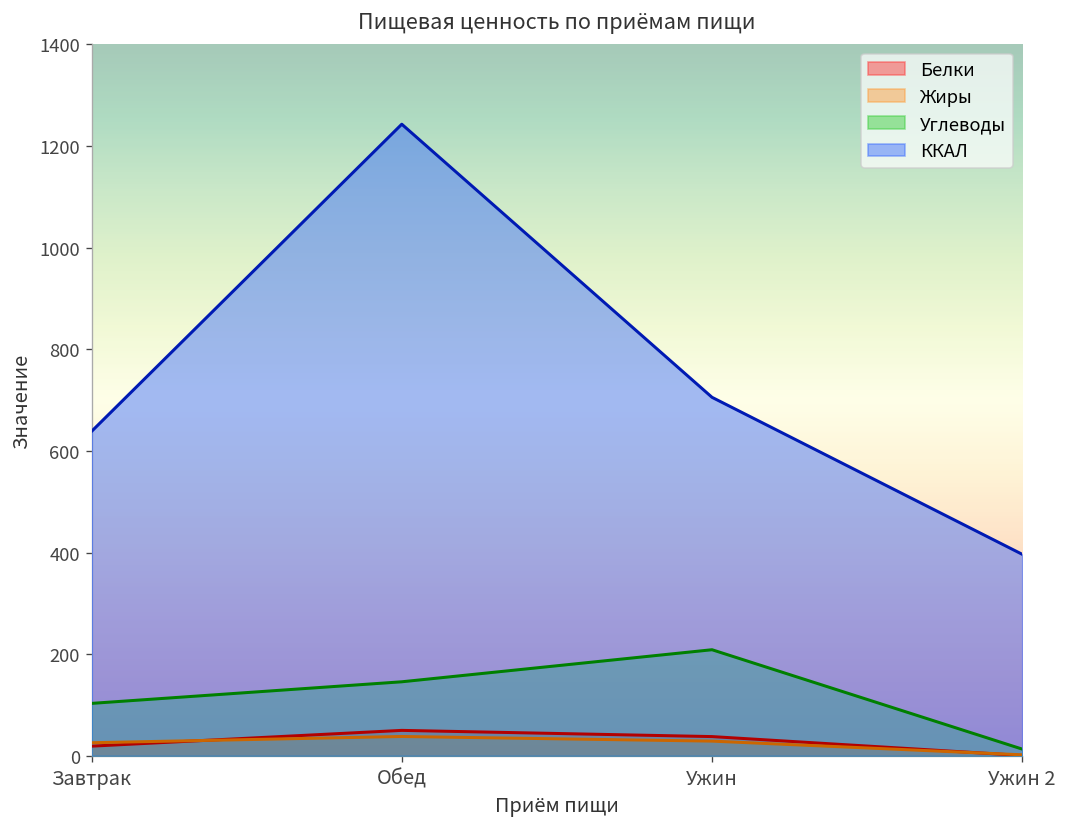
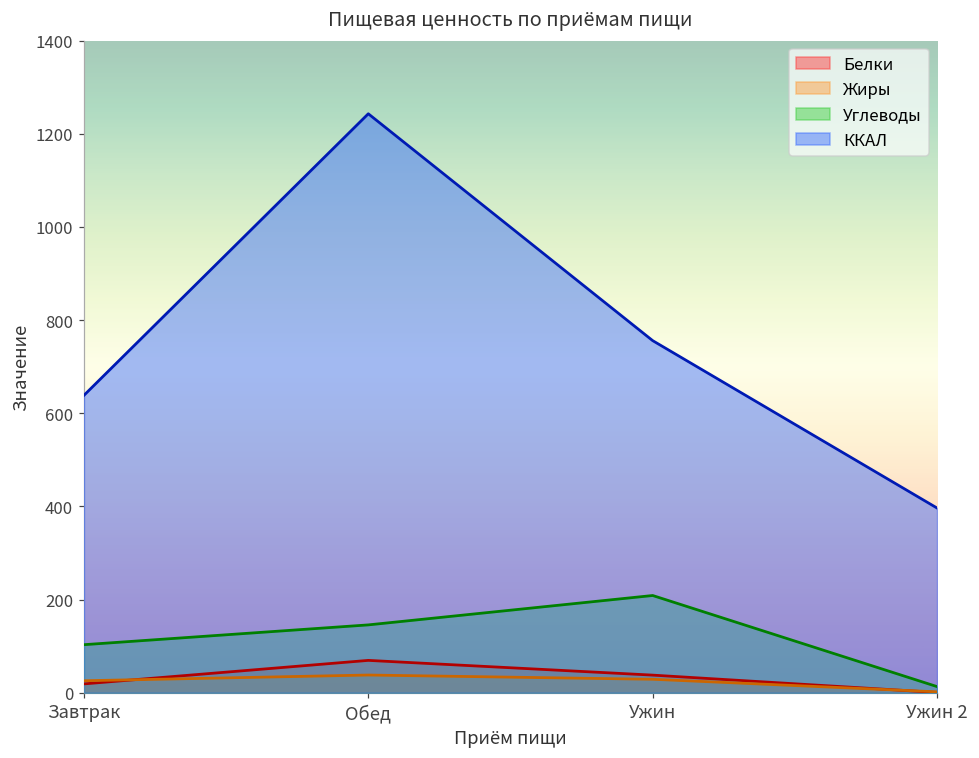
  {
    "Белки": {
      "Завтрак": 20,
-     "Обед": 50,
+     "Обед": 70,
      "Ужин": 40
    },
    "Жиры": {
      "Завтрак": 30,
      "Обед": 40,
      "Ужин": 30
    },
    "Углеводы": {
      "Завтрак": 100,
      "Обед": 150,
      "Ужин": 210,
      "Ужин 2": 10
    },
    "ККАЛ": {
      "Завтрак": 640,
      "Обед": 1240,
-     "Ужин": 710,
+     "Ужин": 760,
      "Ужин 2": 400
    }
  }
